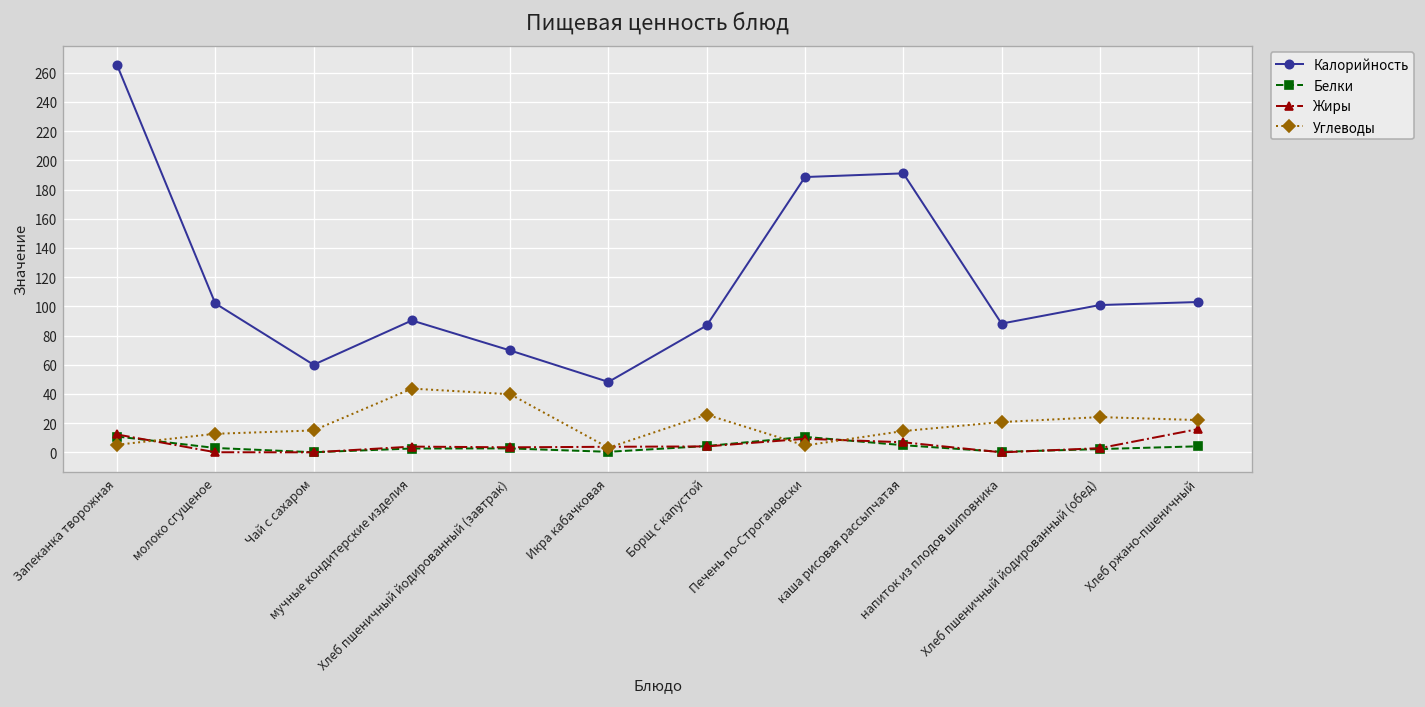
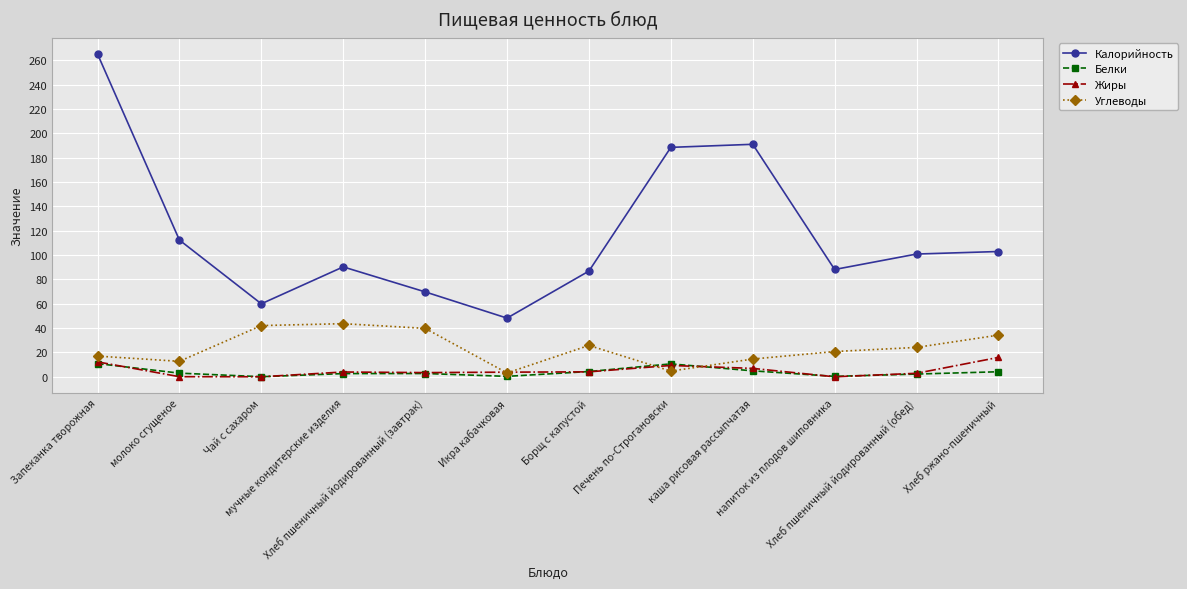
  {
    "Калорийность": {
      "Запеканка творожная": 265,
-     "молоко сгущеное": 102,
+     "молоко сгущеное": 112,
      "Чай с сахаром": 60,
      "мучные кондитерские изделия": 90,
      "Хлеб пшеничный йодированный (завтрак)": 70,
      "Икра кабачковая": 48,
      "Борщ с капустой": 87,
      "Печень по-Строгановски": 189,
      "каша рисовая рассыпчатая": 191,
      "напиток из плодов шиповника": 88,
      "Хлеб пшеничный йодированный (обед)": 101,
      "Хлеб ржано-пшеничный": 103
    },
    "Белки": {
      "молоко сгущеное": 3,
      "Икра кабачковая": 0,
      "Хлеб ржано-пшеничный": 4
    },
    "Жиры": {
      "молоко сгущеное": 0,
      "Хлеб ржано-пшеничный": 16
    },
    "Углеводы": {
-     "Запеканка творожная": 5,
+     "Запеканка творожная": 17,
      "молоко сгущеное": 13,
-     "Чай с сахаром": 15,
+     "Чай с сахаром": 42,
      "мучные кондитерские изделия": 44,
      "Хлеб пшеничный йодированный (завтрак)": 40,
      "Борщ с капустой": 26,
      "Печень по-Строгановски": 5,
      "каша рисовая рассыпчатая": 15,
      "напиток из плодов шиповника": 21,
      "Хлеб пшеничный йодированный (обед)": 24,
-     "Хлеб ржано-пшеничный": 22
+     "Хлеб ржано-пшеничный": 34
    }
  }
